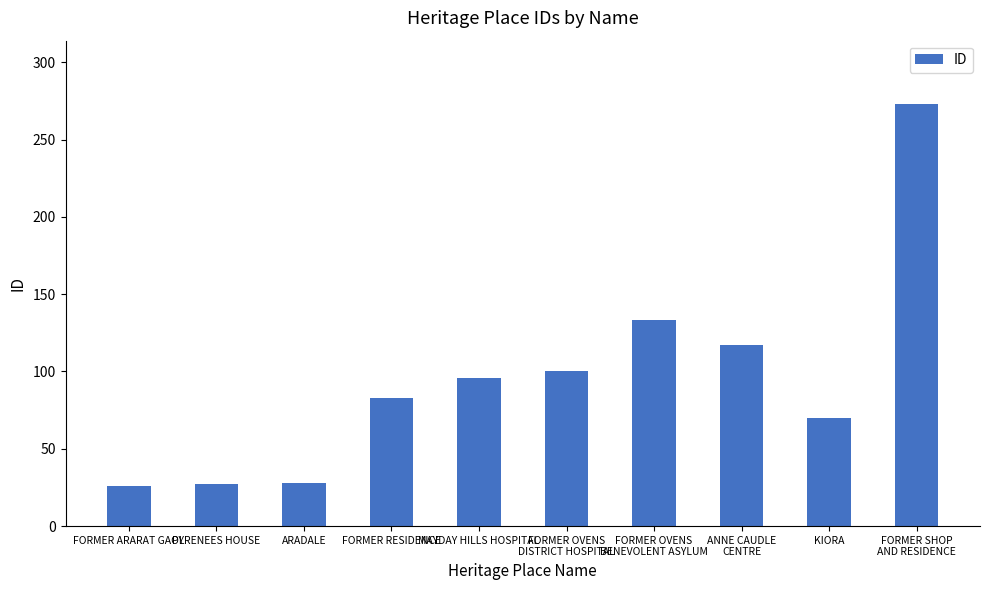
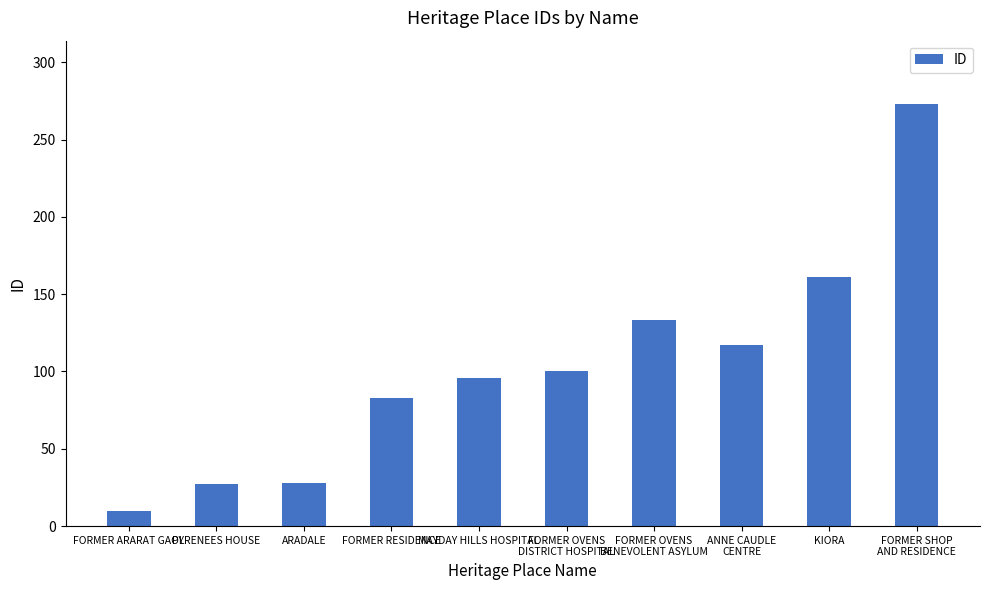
  {
-   "FORMER ARARAT GAOL": 26,
+   "FORMER ARARAT GAOL": 10,
    "PYRENEES HOUSE": 27,
    "ARADALE": 28,
    "FORMER OVENS BENEVOLENT ASYLUM": 133,
    "ANNE CAUDLE CENTRE": 117,
-   "KIORA": 70,
+   "KIORA": 161,
    "FORMER SHOP AND RESIDENCE": 273
  }
